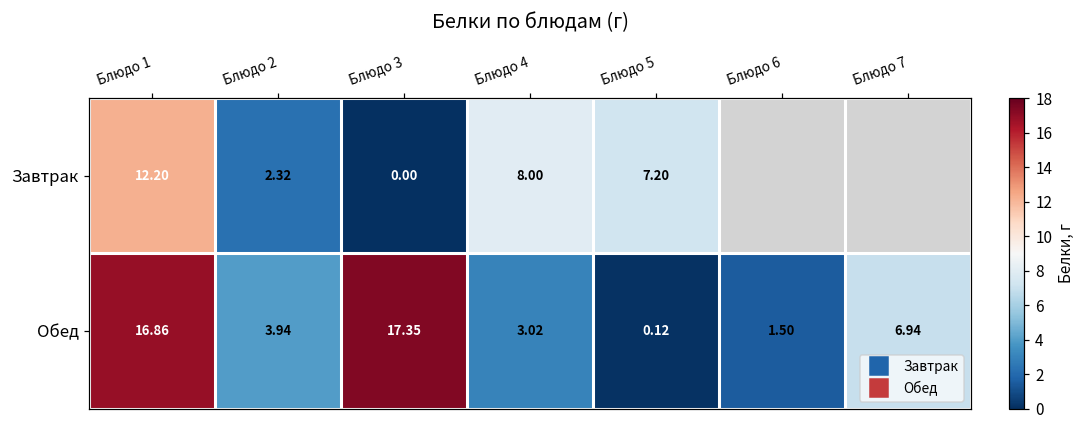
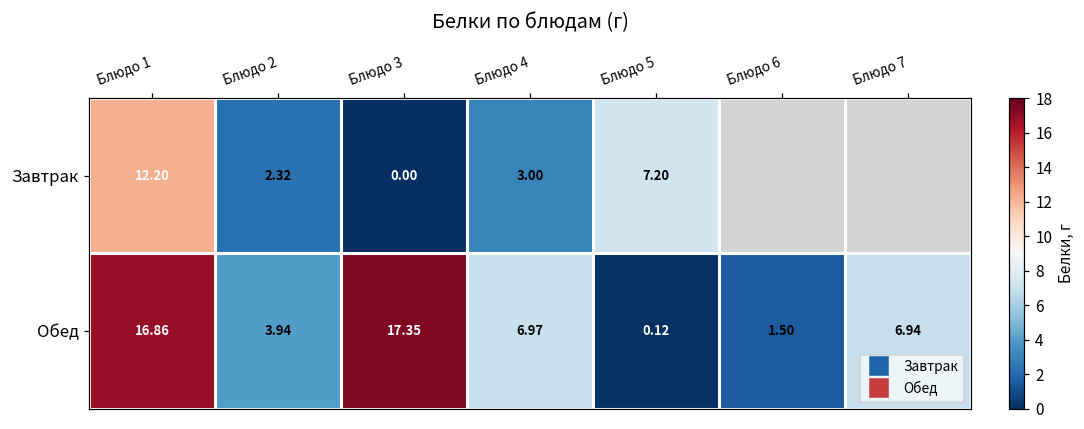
  {
    "Завтрак": {
      "Блюдо 1": 12.20,
      "Блюдо 2": 2.32,
      "Блюдо 3": 0.00,
-     "Блюдо 4": 8.00,
+     "Блюдо 4": 3.00,
      "Блюдо 5": 7.20
    },
    "Обед": {
      "Блюдо 1": 16.86,
      "Блюдо 2": 3.94,
      "Блюдо 3": 17.35,
-     "Блюдо 4": 3.02,
+     "Блюдо 4": 6.97,
      "Блюдо 5": 0.12,
      "Блюдо 6": 1.50,
      "Блюдо 7": 6.94
    }
  }
